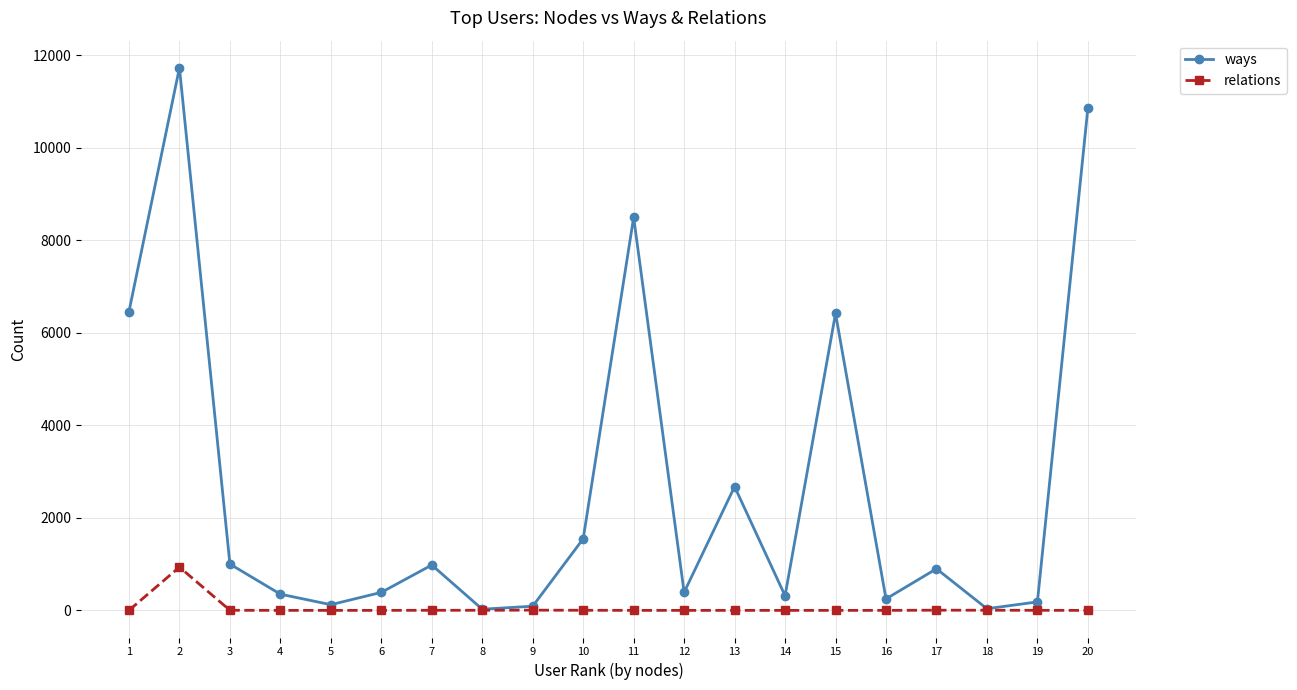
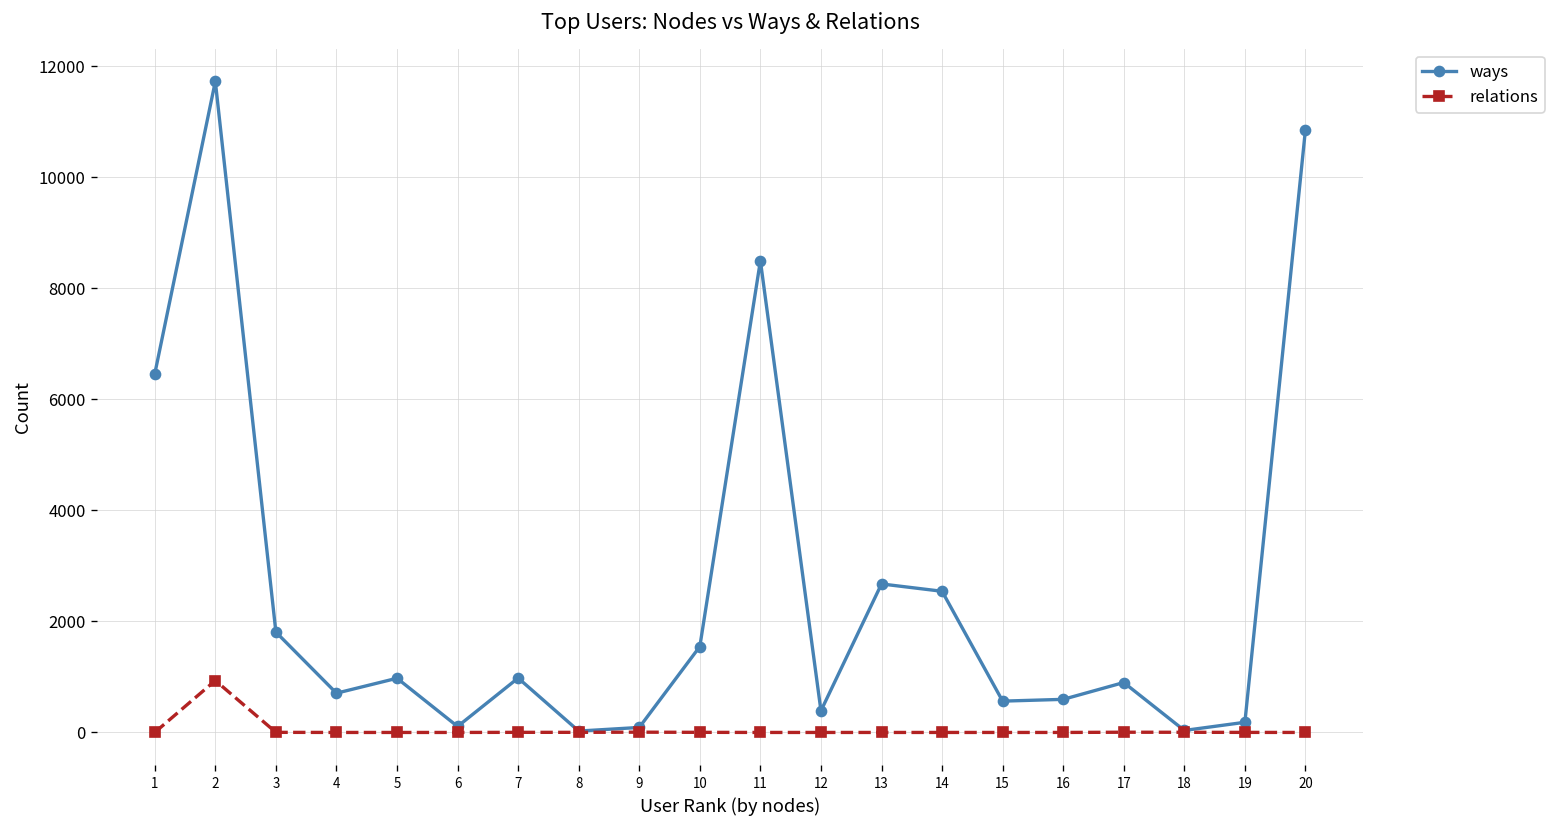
  {
    "ways": {
      "1": 6500,
      "2": 11700,
-     "3": 1000,
-     "4": 400,
-     "5": 100,
-     "6": 400,
+     "3": 1800,
+     "4": 700,
+     "5": 1000,
+     "6": 100,
      "7": 1000,
      "9": 100,
      "10": 1500,
      "11": 8500,
      "12": 400,
      "13": 2700,
-     "14": 300,
-     "15": 6400,
-     "16": 200,
+     "14": 2500,
+     "15": 600,
+     "16": 600,
      "17": 900,
      "19": 200,
      "20": 10900
    },
    "relations": {
      "1": 0,
      "2": 900,
      "3": 0,
      "4": 0,
      "5": 0,
      "6": 0,
      "7": 0,
      "9": 0,
      "10": 0,
      "11": 0,
      "12": 0,
      "13": 0,
      "14": 0,
      "15": 0,
      "16": 0,
      "17": 0,
      "19": 0,
      "20": 0
    }
  }
